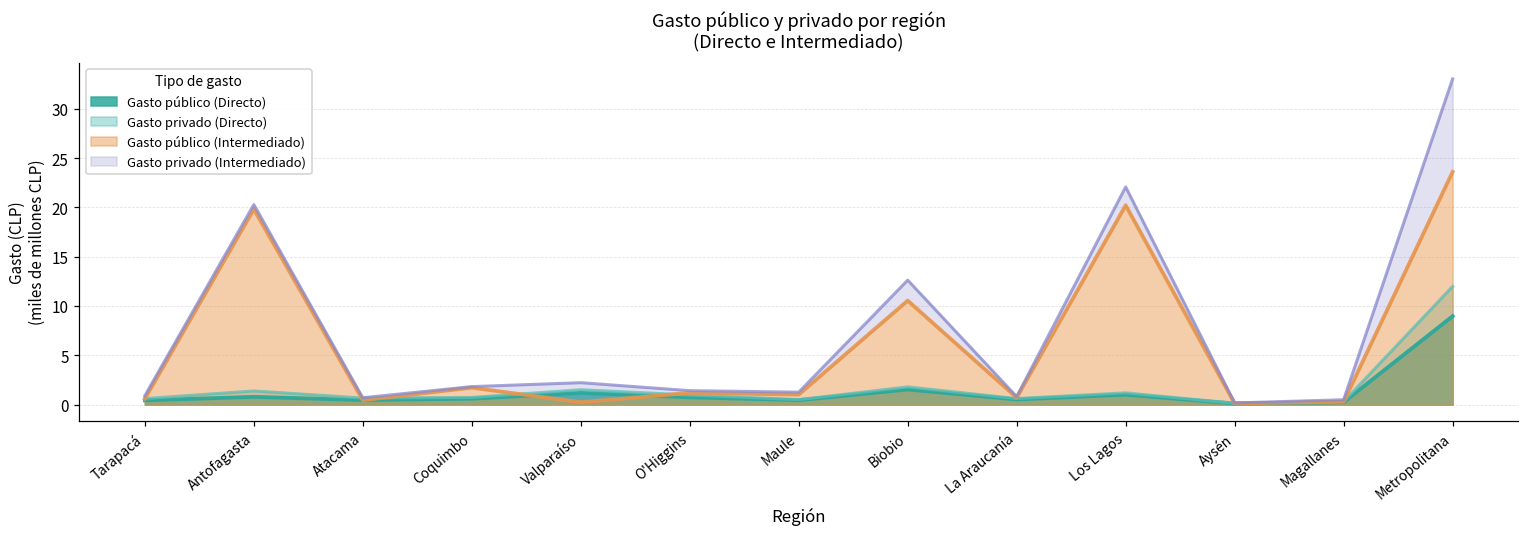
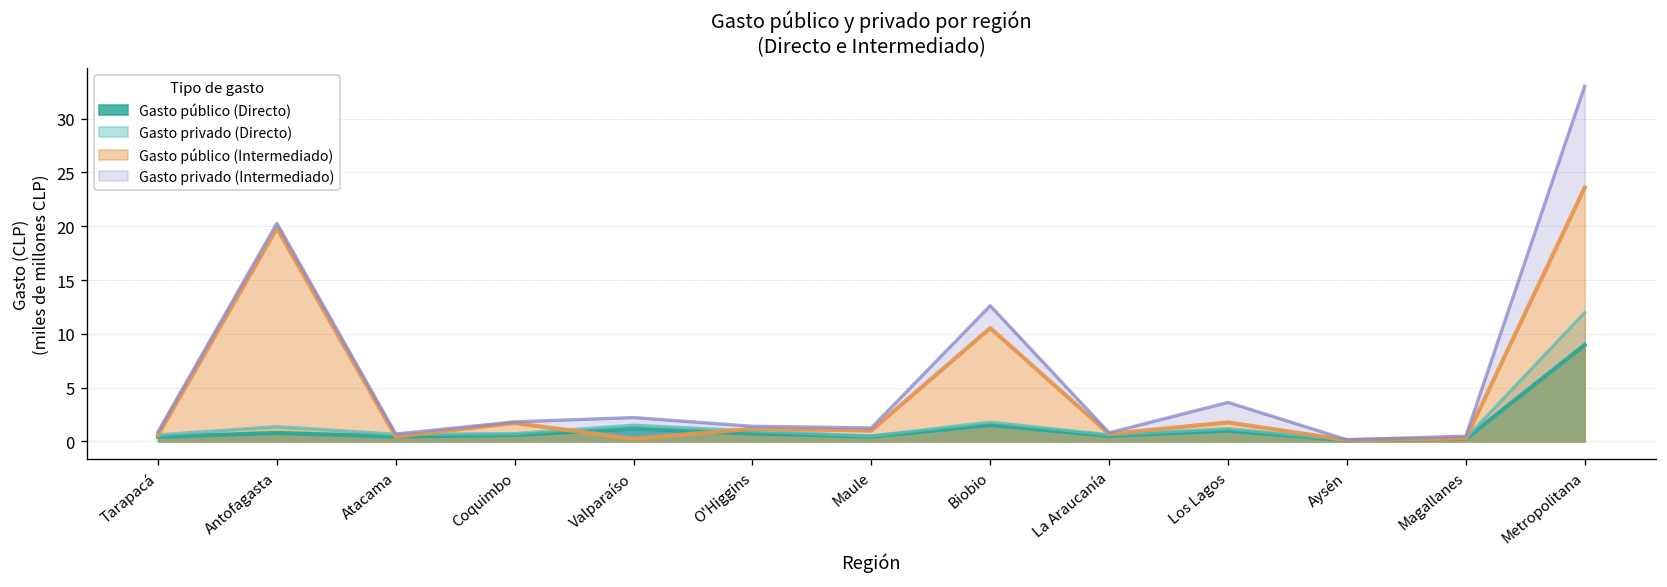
  {
    "Gasto público (Intermediado)": {
      "Antofagasta": 20,
      "Valparaíso": 0,
      "Biobio": 11,
-     "Los Lagos": 20,
+     "Los Lagos": 2,
      "Metropolitana": 24
    },
    "Gasto privado (Intermediado)": {
      "Tarapacá": 0,
      "Antofagasta": 0,
      "Valparaíso": 2,
      "Biobio": 2,
      "Los Lagos": 2,
      "Metropolitana": 9
    }
  }
